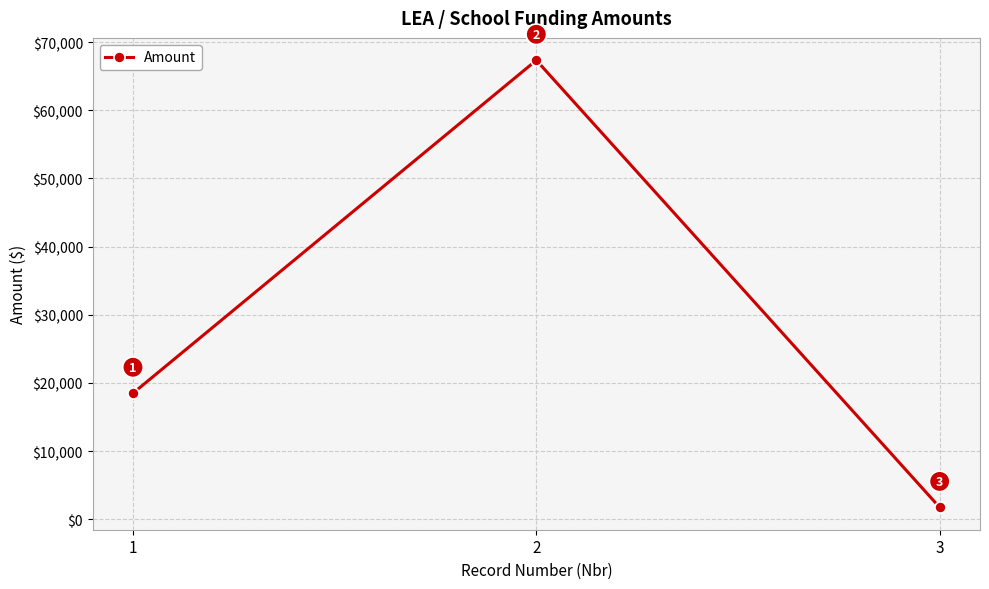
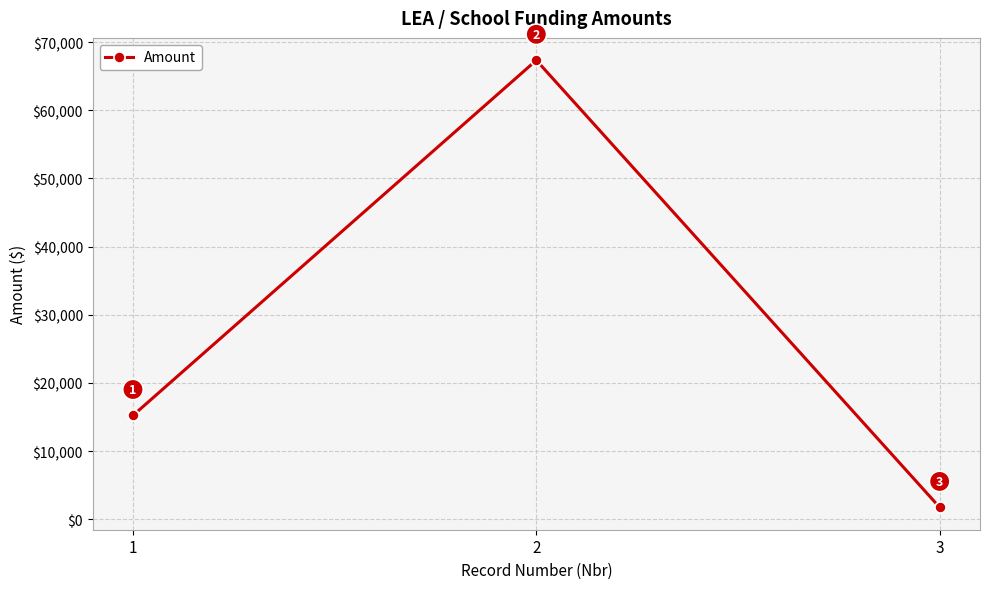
  {
-   "1": "$18,000"
+   "1": "$15,000"
  }
